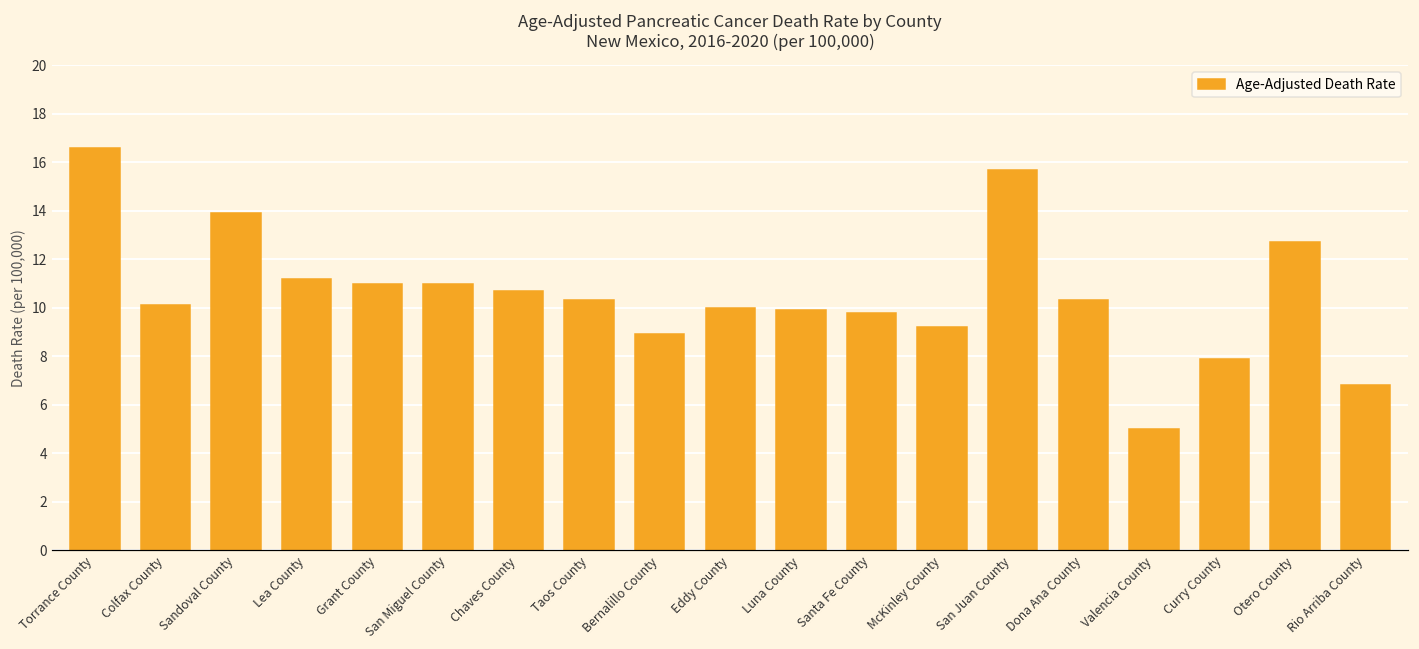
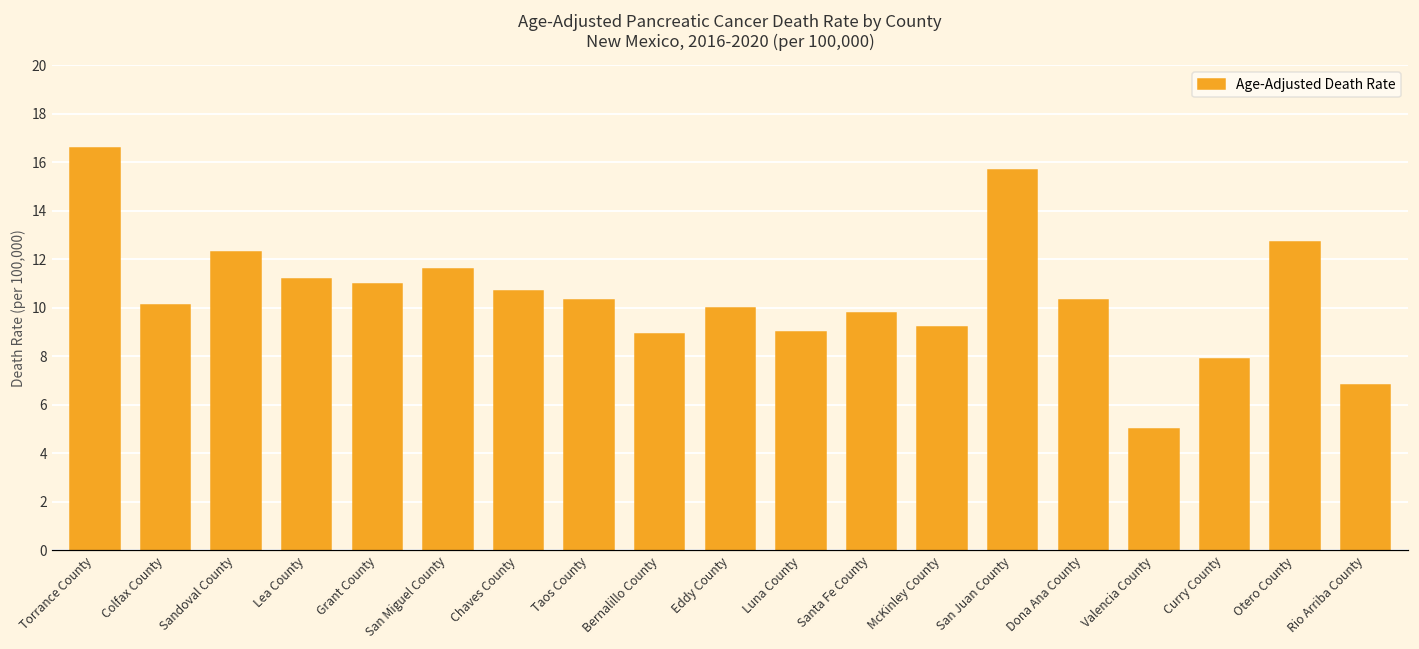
  {
    "Torrance County": 16.6,
    "Colfax County": 10.1,
-   "Sandoval County": 13.9,
+   "Sandoval County": 12.3,
    "Lea County": 11.2,
    "Grant County": 11.0,
-   "San Miguel County": 11.0,
+   "San Miguel County": 11.6,
    "Chaves County": 10.7,
    "Taos County": 10.3,
    "Bernalillo County": 8.9,
    "Eddy County": 10.0,
-   "Luna County": 9.9,
+   "Luna County": 9.0,
    "Santa Fe County": 9.8,
    "McKinley County": 9.2,
    "San Juan County": 15.7,
    "Dona Ana County": 10.3,
    "Valencia County": 5.0,
    "Curry County": 7.9,
    "Otero County": 12.7,
    "Rio Arriba County": 6.8
  }
